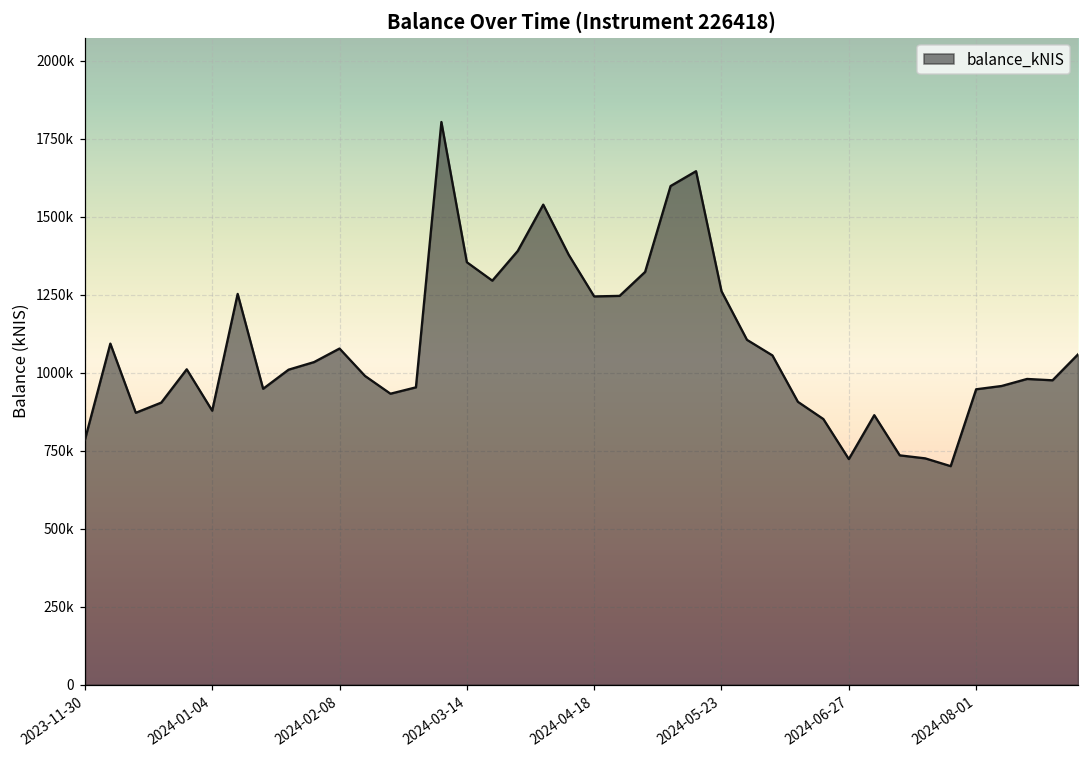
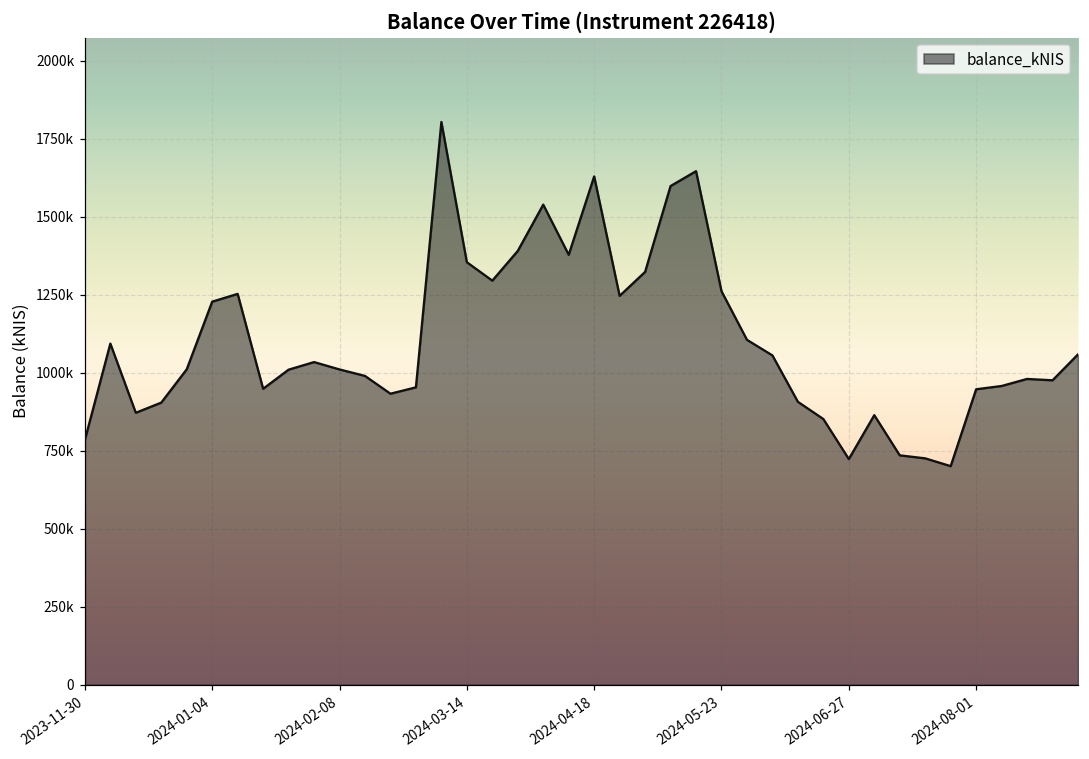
  {
    "2023-11-30": 780000,
-   "2024-01-04": 880000,
-   "2024-02-08": 1080000,
+   "2024-01-04": 1230000,
+   "2024-02-08": 1010000,
    "2024-03-14": 1350000,
-   "2024-04-18": 1240000,
+   "2024-04-18": 1630000,
    "2024-05-23": 1260000,
    "2024-06-27": 720000,
    "2024-08-01": 950000
  }
